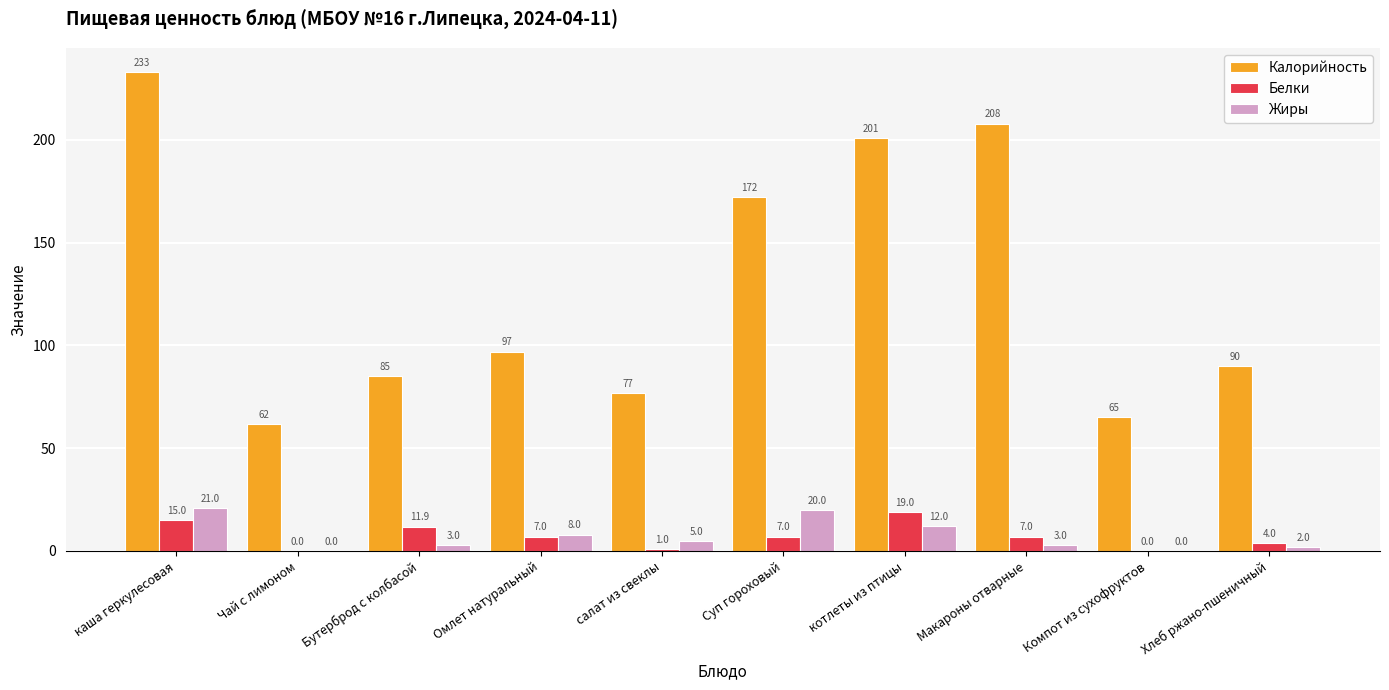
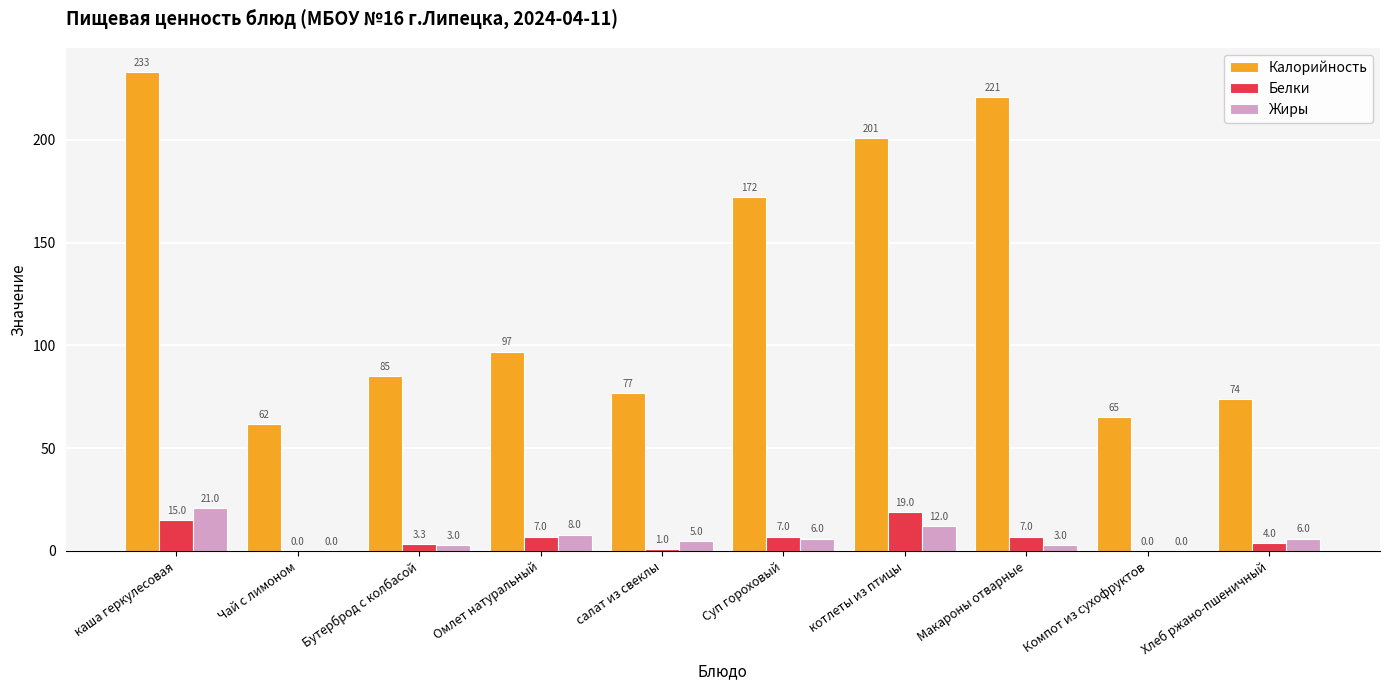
  {
    "Калорийность": {
      "каша геркулесовая": 233,
      "Чай с лимоном": 62,
      "Бутерброд с колбасой": 85,
      "Омлет натуральный": 97,
      "салат из свеклы": 77,
      "Суп гороховый": 172,
      "котлеты из птицы": 201,
-     "Макароны отварные": 208,
+     "Макароны отварные": 221,
      "Компот из сухофруктов": 65,
-     "Хлеб ржано-пшеничный": 90
+     "Хлеб ржано-пшеничный": 74
    },
    "Белки": {
      "каша геркулесовая": 15.0,
      "Чай с лимоном": 0.0,
-     "Бутерброд с колбасой": 11.9,
+     "Бутерброд с колбасой": 3.3,
      "Омлет натуральный": 7.0,
      "салат из свеклы": 1.0,
      "Суп гороховый": 7.0,
      "котлеты из птицы": 19.0,
      "Макароны отварные": 7.0,
      "Компот из сухофруктов": 0.0,
      "Хлеб ржано-пшеничный": 4.0
    },
    "Жиры": {
      "каша геркулесовая": 21.0,
      "Чай с лимоном": 0.0,
      "Бутерброд с колбасой": 3.0,
      "Омлет натуральный": 8.0,
      "салат из свеклы": 5.0,
-     "Суп гороховый": 20.0,
+     "Суп гороховый": 6.0,
      "котлеты из птицы": 12.0,
      "Макароны отварные": 3.0,
      "Компот из сухофруктов": 0.0,
-     "Хлеб ржано-пшеничный": 2.0
+     "Хлеб ржано-пшеничный": 6.0
    }
  }
